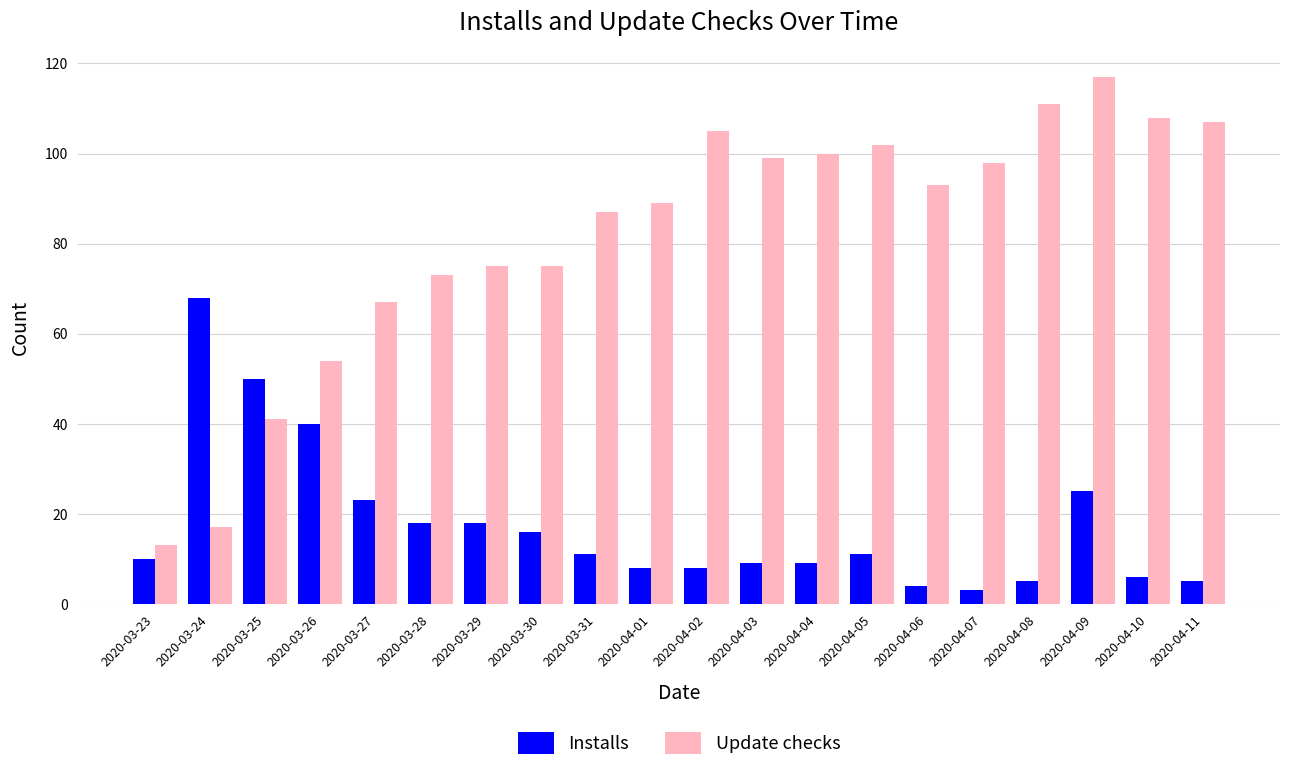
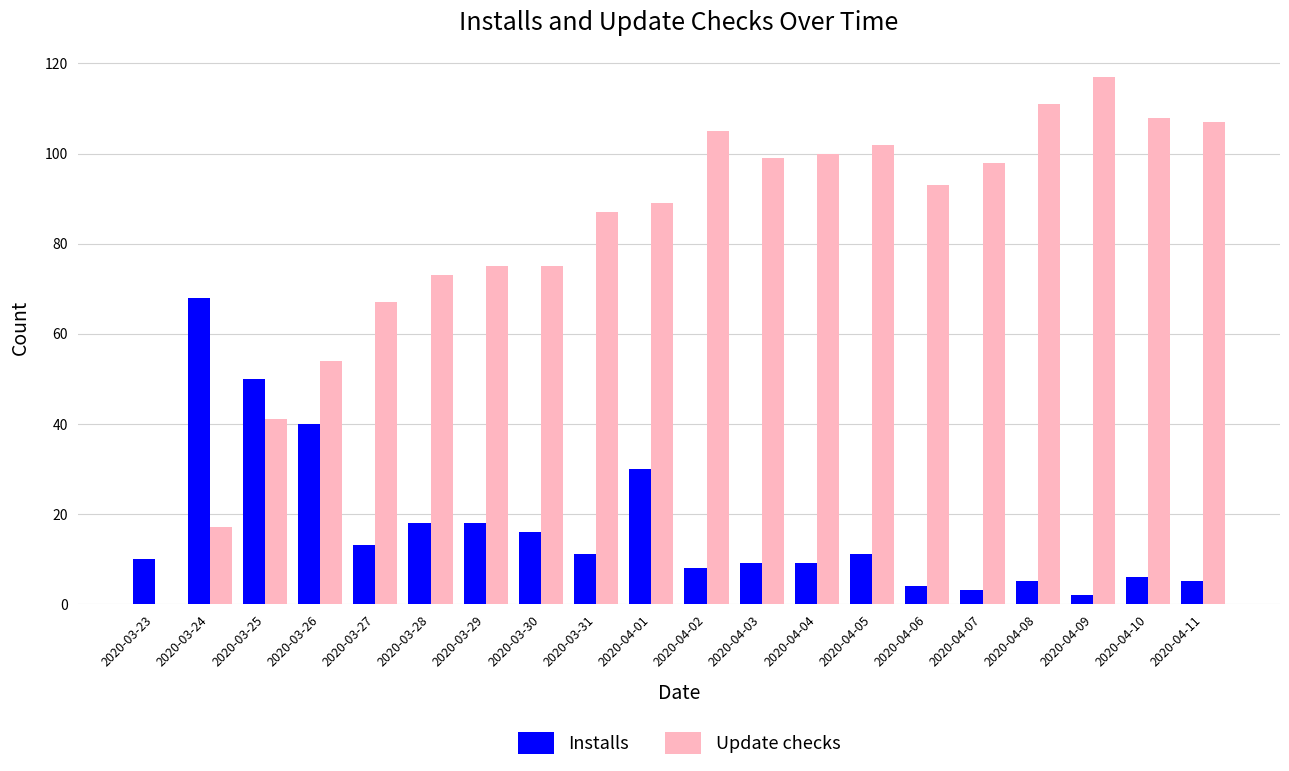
  {
    "Installs": {
      "2020-03-23": 10,
      "2020-03-24": 68,
      "2020-03-25": 50,
      "2020-03-26": 40,
-     "2020-03-27": 23,
+     "2020-03-27": 13,
      "2020-03-28": 18,
      "2020-03-29": 18,
      "2020-03-30": 16,
      "2020-03-31": 11,
-     "2020-04-01": 8,
+     "2020-04-01": 30,
      "2020-04-02": 8,
      "2020-04-03": 9,
      "2020-04-04": 9,
      "2020-04-05": 11,
      "2020-04-06": 4,
      "2020-04-07": 3,
      "2020-04-08": 5,
-     "2020-04-09": 25,
+     "2020-04-09": 2,
      "2020-04-10": 6,
      "2020-04-11": 5
    },
    "Update checks": {
-     "2020-03-23": 13,
+     "2020-03-23": 0,
      "2020-03-24": 17,
      "2020-03-25": 41,
      "2020-03-26": 54,
      "2020-03-27": 67,
      "2020-03-28": 73,
      "2020-03-29": 75,
      "2020-03-30": 75,
      "2020-03-31": 87,
      "2020-04-01": 89,
      "2020-04-02": 105,
      "2020-04-03": 99,
      "2020-04-04": 100,
      "2020-04-05": 102,
      "2020-04-06": 93,
      "2020-04-07": 98,
      "2020-04-08": 111,
      "2020-04-09": 117,
      "2020-04-10": 108,
      "2020-04-11": 107
    }
  }
